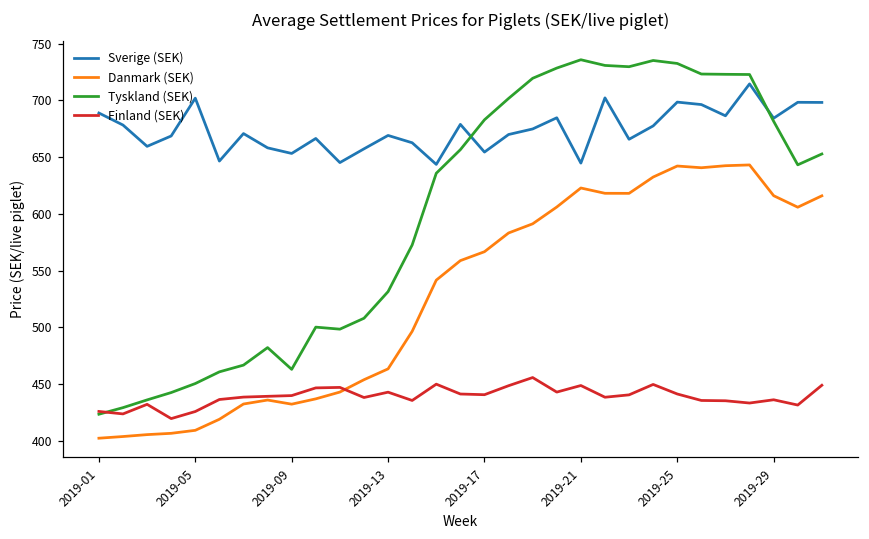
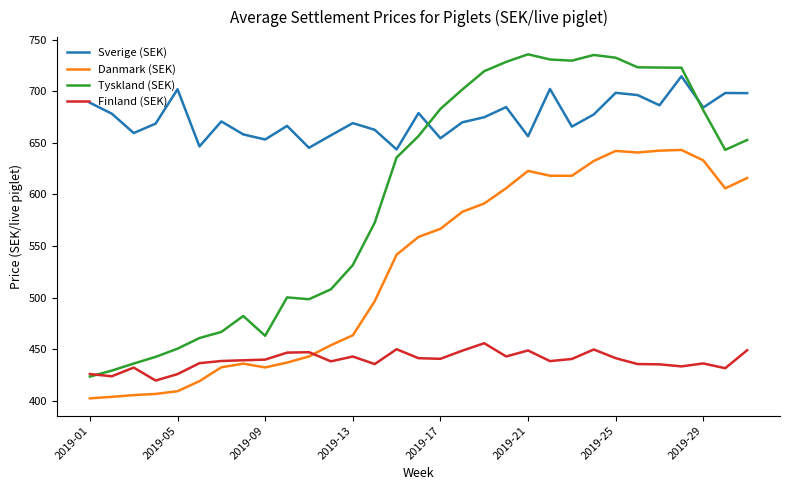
  {
    "Sverige (SEK)": {
      "2019-01": 689,
      "2019-05": 702,
      "2019-09": 653,
      "2019-13": 669,
      "2019-17": 654,
-     "2019-21": 645,
+     "2019-21": 656,
      "2019-25": 699,
      "2019-29": 684
    },
    "Danmark (SEK)": {
      "2019-01": 402,
      "2019-05": 409,
      "2019-09": 432,
      "2019-13": 463,
      "2019-17": 567,
      "2019-21": 623,
      "2019-25": 642,
-     "2019-29": 616
+     "2019-29": 633
    },
    "Tyskland (SEK)": {
      "2019-01": 424,
      "2019-05": 451,
      "2019-09": 463,
      "2019-13": 532,
      "2019-17": 683,
      "2019-21": 736,
      "2019-25": 733,
      "2019-29": 682
    },
    "Finland (SEK)": {
      "2019-01": 426,
      "2019-05": 426,
      "2019-09": 440,
      "2019-13": 443,
      "2019-17": 441,
      "2019-21": 449,
      "2019-25": 441,
      "2019-29": 436
    }
  }
